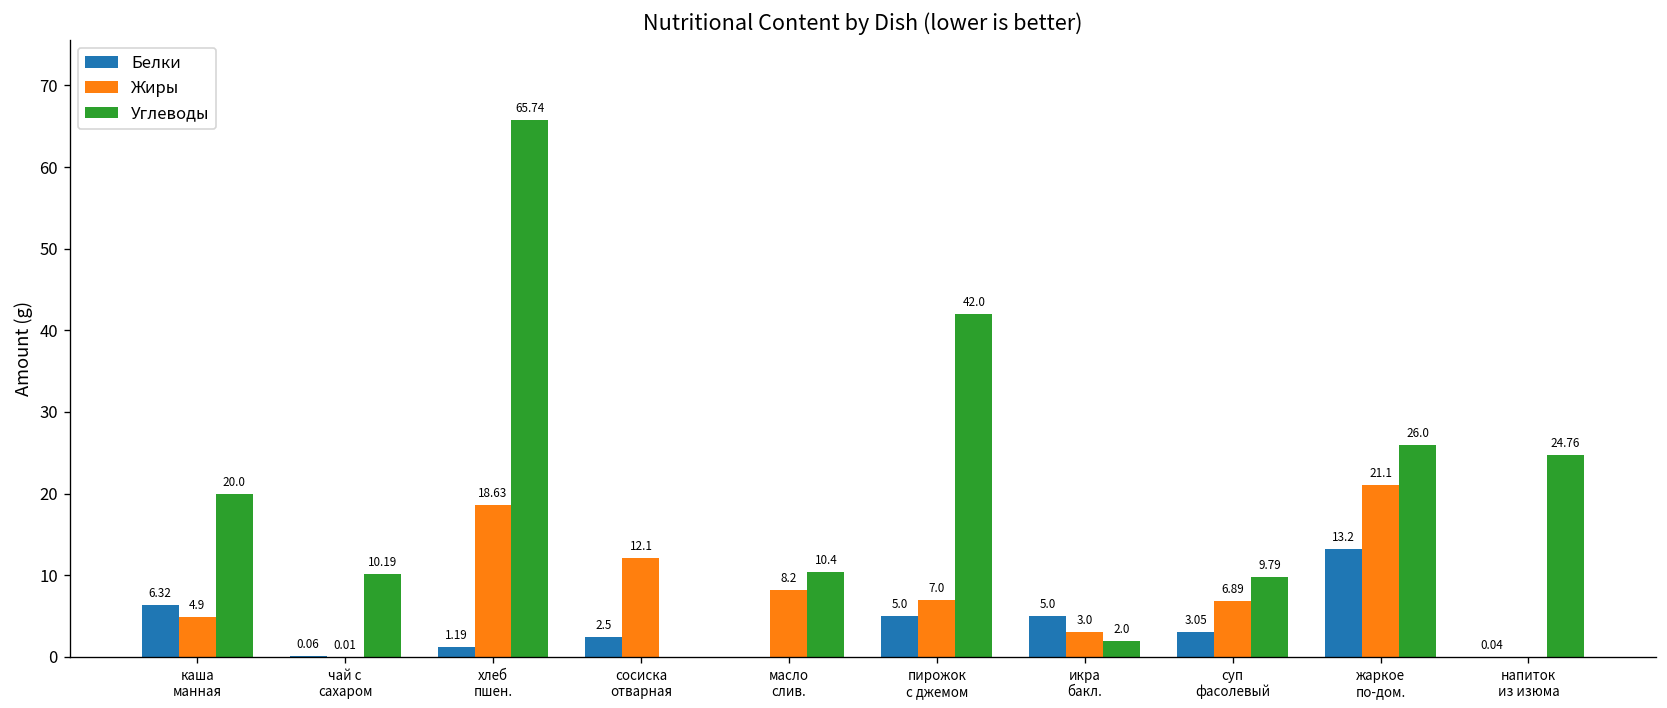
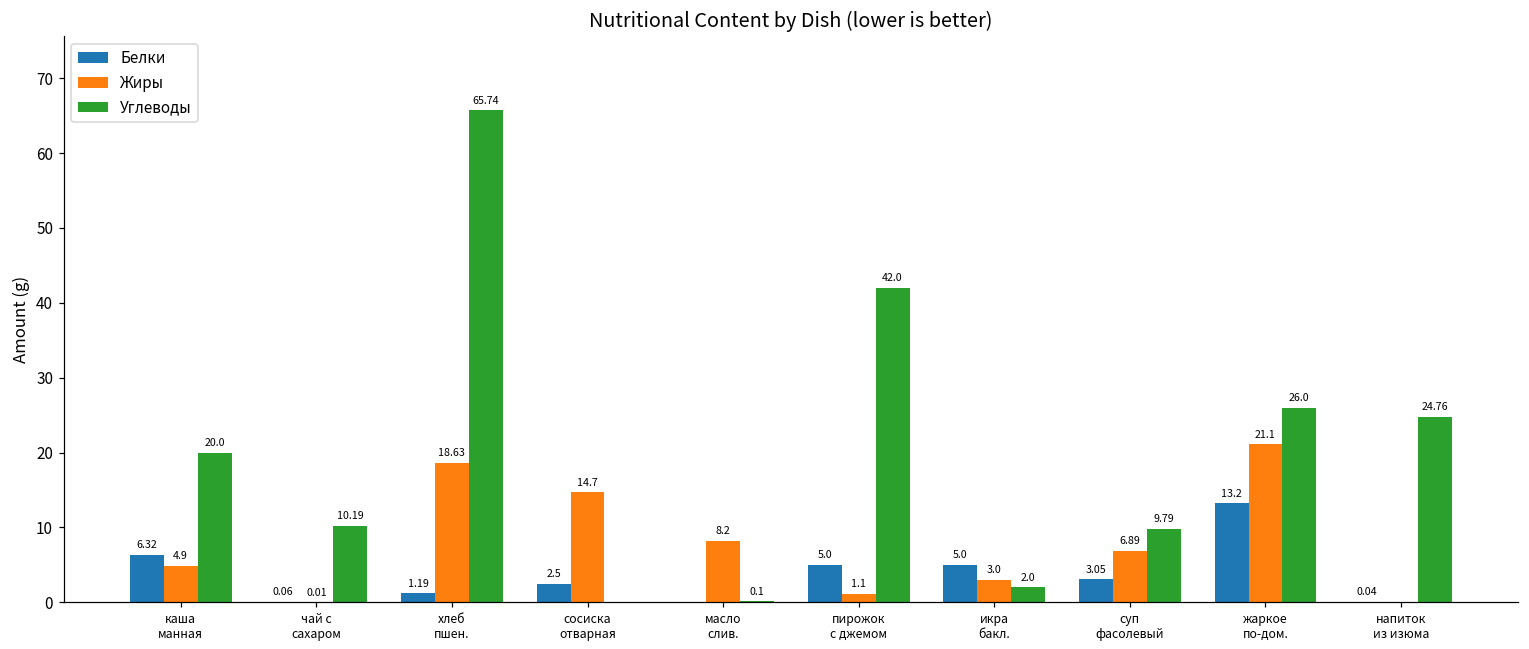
  {
    "Белки": {
      "каша манная": 6.32,
      "чай с сахаром": 0.06,
      "хлеб пшен.": 1.19,
      "сосиска отварная": 2.5,
      "пирожок с джемом": 5.0,
      "икра бакл.": 5.0,
      "суп фасолевый": 3.05,
      "жаркое по-дом.": 13.2,
      "напиток из изюма": 0.04
    },
    "Жиры": {
      "каша манная": 4.9,
      "чай с сахаром": 0.01,
      "хлеб пшен.": 18.63,
-     "сосиска отварная": 12.1,
+     "сосиска отварная": 14.7,
      "масло слив.": 8.2,
-     "пирожок с джемом": 7.0,
+     "пирожок с джемом": 1.1,
      "икра бакл.": 3.0,
      "суп фасолевый": 6.89,
      "жаркое по-дом.": 21.1
    },
    "Углеводы": {
      "каша манная": 20.0,
      "чай с сахаром": 10.19,
      "хлеб пшен.": 65.74,
-     "масло слив.": 10.4,
+     "масло слив.": 0.1,
      "пирожок с джемом": 42.0,
      "икра бакл.": 2.0,
      "суп фасолевый": 9.79,
      "жаркое по-дом.": 26.0,
      "напиток из изюма": 24.76
    }
  }
